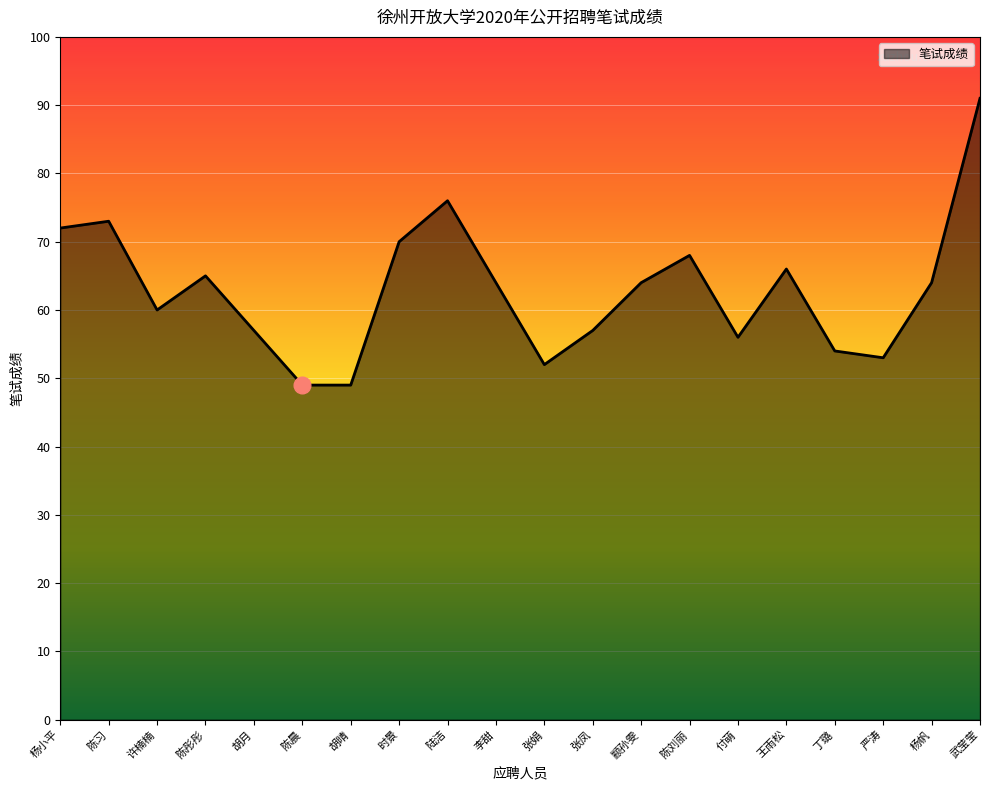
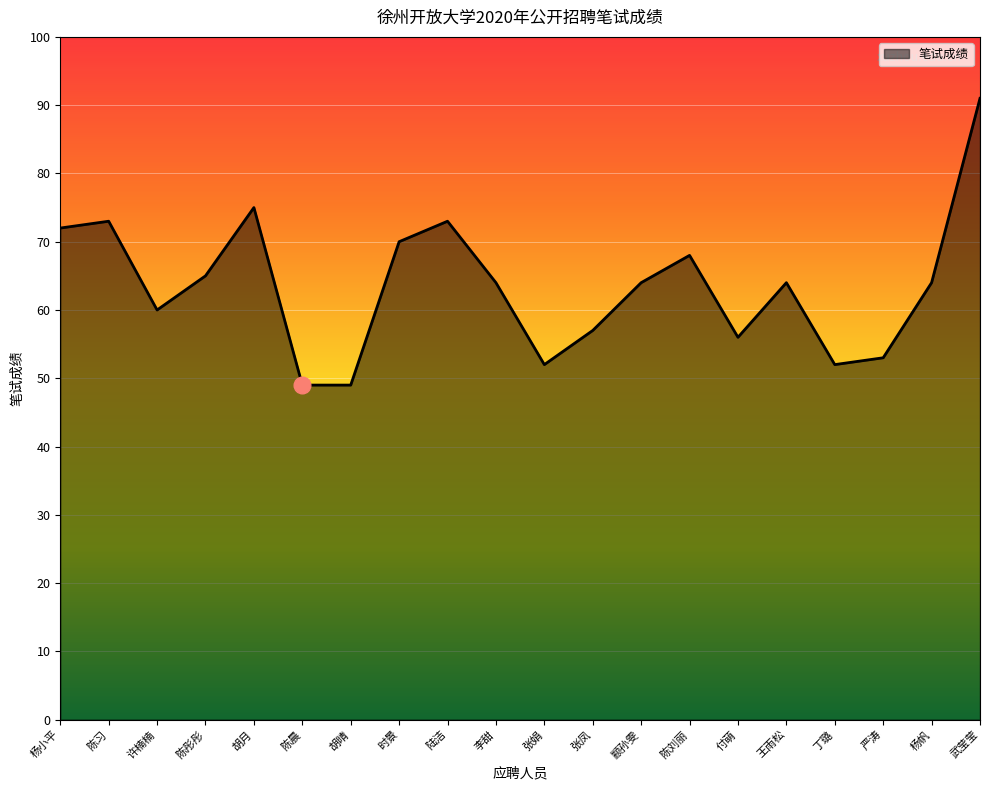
  {
    "笔试成绩": {
      "杨小平": 72,
      "陈习": 73,
      "许楠楠": 60,
      "陈彤彤": 65,
-     "胡月": 57,
+     "胡月": 75,
      "胡晴": 49,
      "时景": 70,
-     "陆洁": 76,
+     "陆洁": 73,
      "李甜": 64,
      "张娟": 52,
      "张凤": 57,
      "颛孙雯": 64,
      "陈刘丽": 68,
      "付萌": 56,
-     "王雨松": 66,
-     "丁璐": 54,
+     "王雨松": 64,
+     "丁璐": 52,
      "严涛": 53,
      "杨帆": 64,
      "武莹莹": 91
    }
  }
